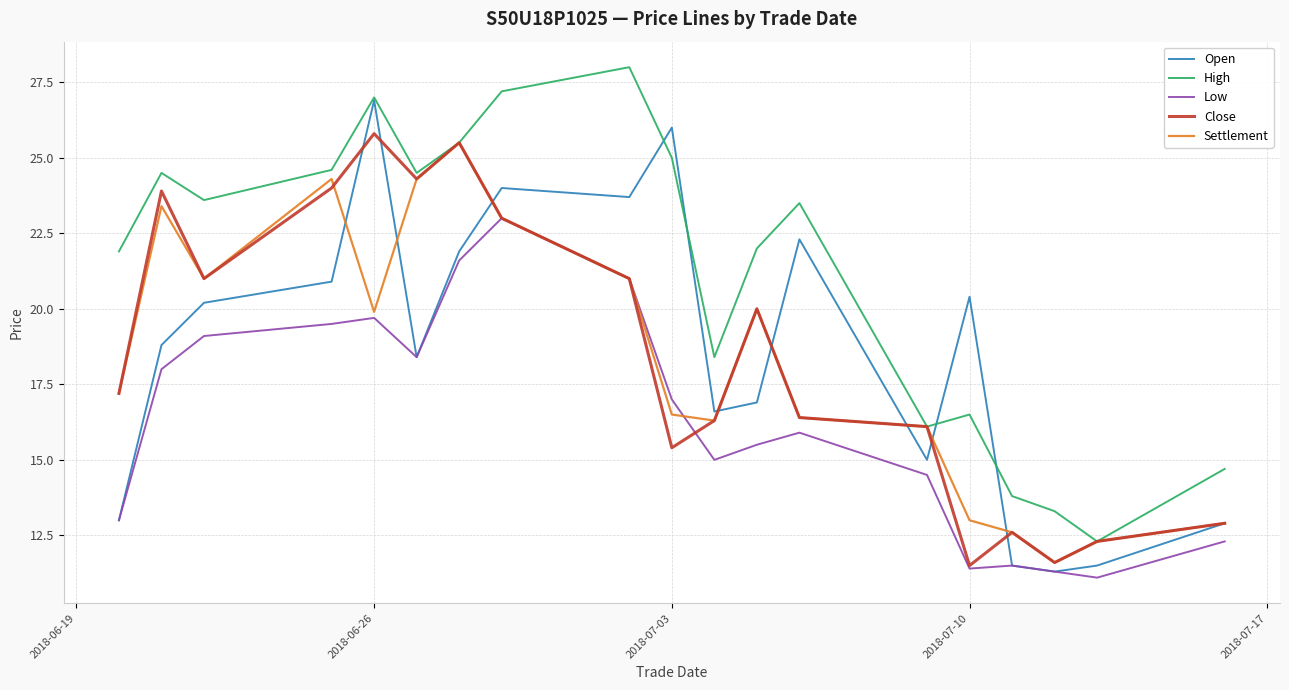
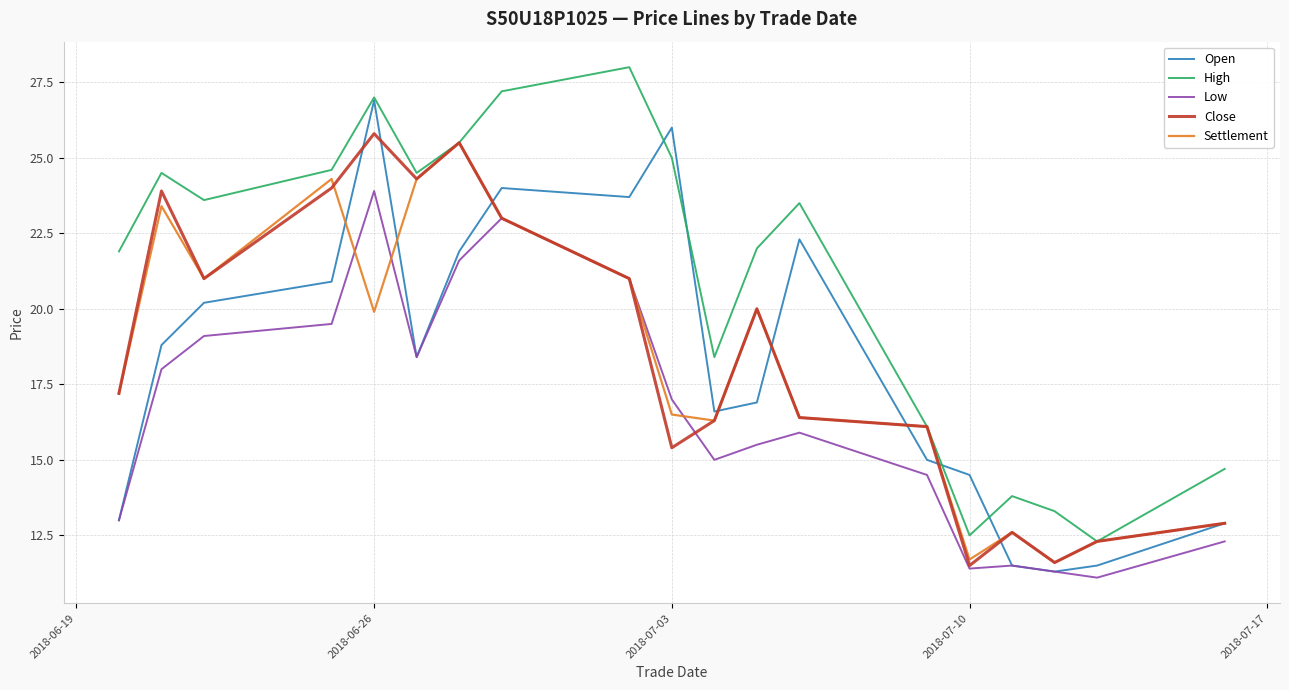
  {
    "Open": {
      "2018-06-26": 26.9,
      "2018-07-03": 26.0,
-     "2018-07-10": 20.4
+     "2018-07-10": 14.5
    },
    "High": {
      "2018-06-26": 27.0,
      "2018-07-03": 25.0,
-     "2018-07-10": 16.5
+     "2018-07-10": 12.5
    },
    "Low": {
-     "2018-06-26": 19.7,
+     "2018-06-26": 23.9,
      "2018-07-03": 17.0,
      "2018-07-10": 11.4
    },
    "Close": {
      "2018-06-26": 25.8,
      "2018-07-03": 15.4,
      "2018-07-10": 11.5
    },
    "Settlement": {
      "2018-06-26": 19.9,
      "2018-07-03": 16.5,
-     "2018-07-10": 13.0
+     "2018-07-10": 11.7
    }
  }
